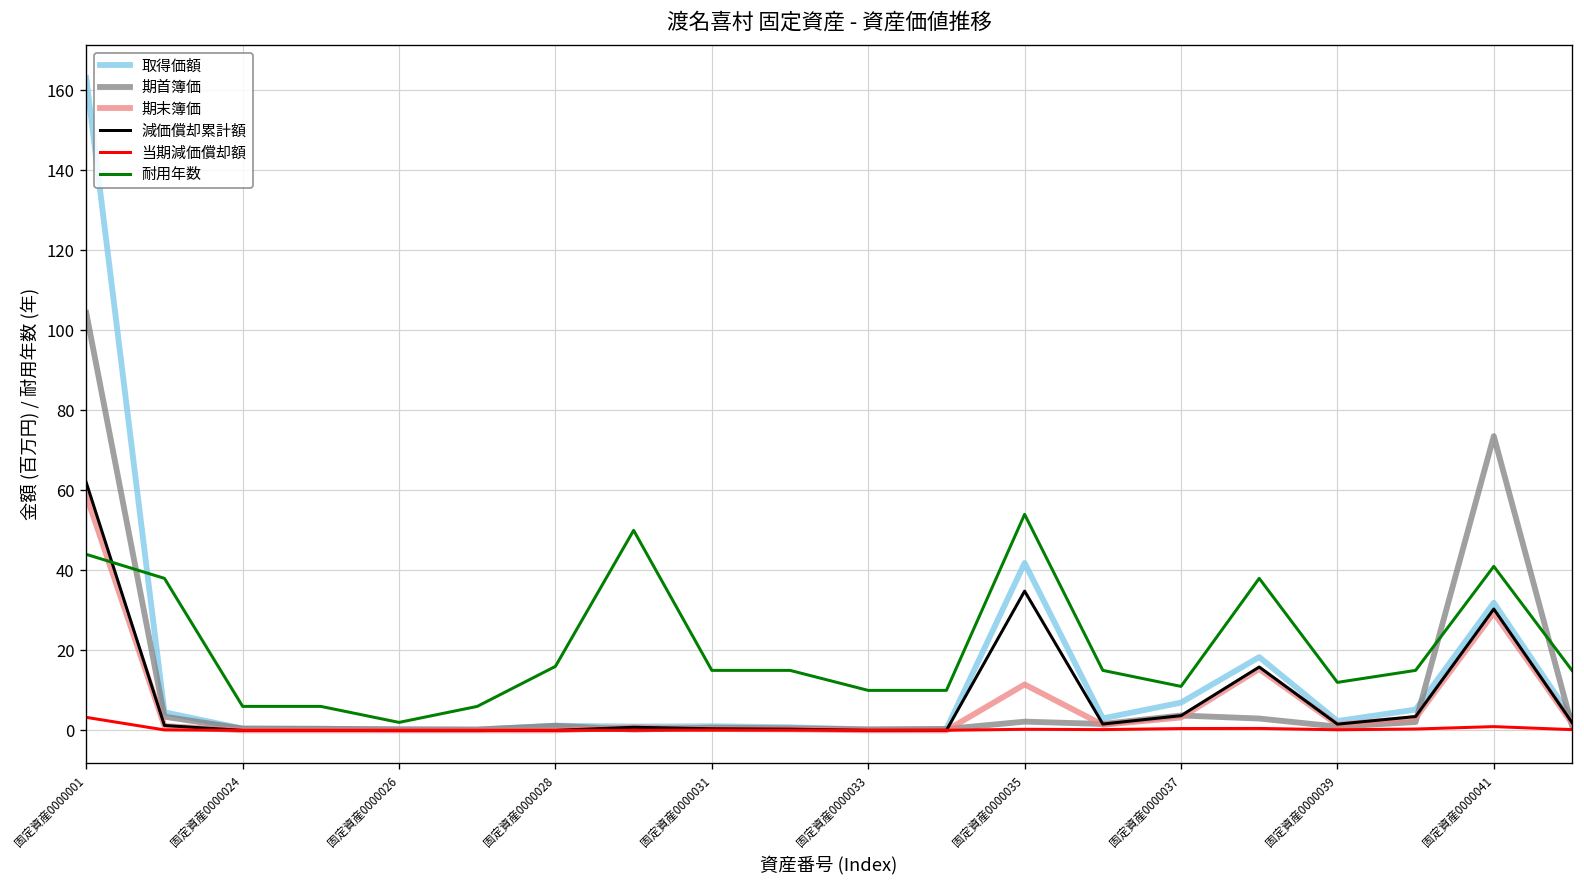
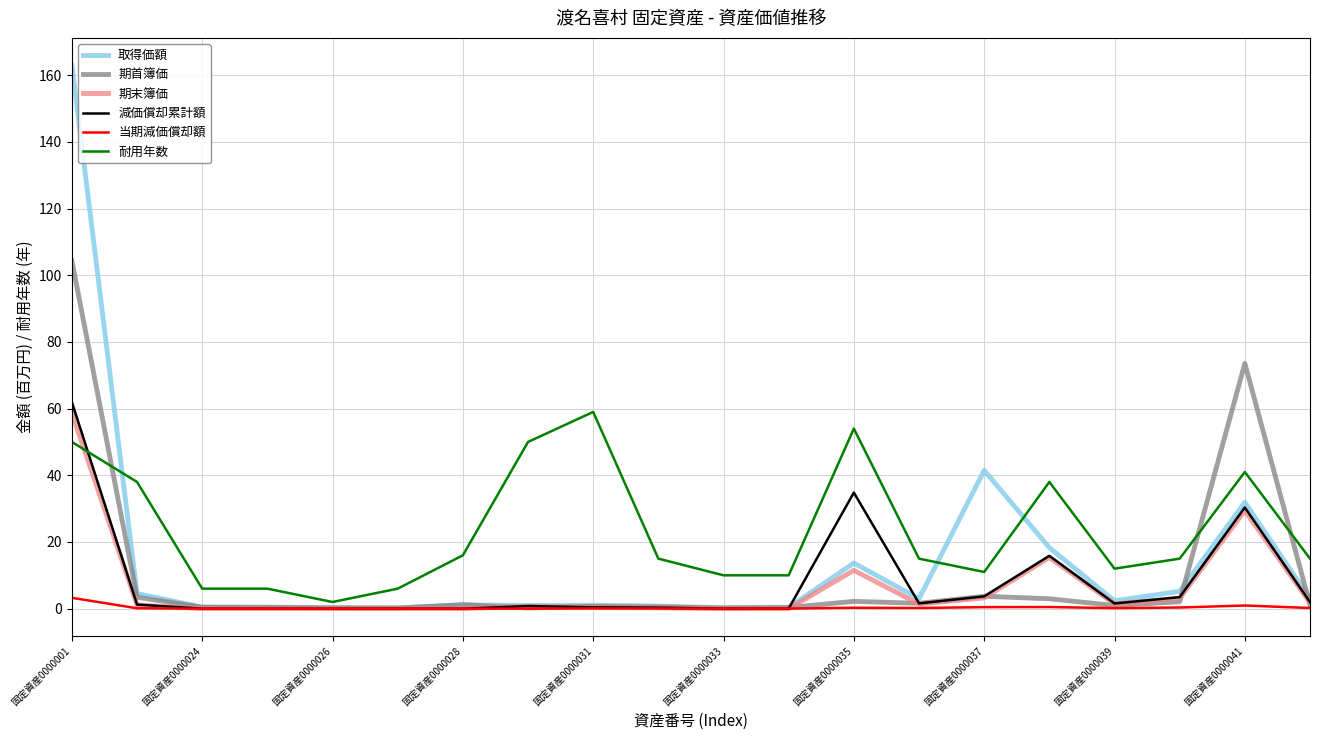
  {
    "取得価額": {
      "固定資産0000001": 163,
-     "固定資産0000035": 42,
-     "固定資産0000037": 7,
+     "固定資産0000035": 14,
+     "固定資産0000037": 41,
      "固定資産0000039": 2,
      "固定資産0000041": 32
    },
    "期首簿価": {
      "固定資産0000001": 104,
      "固定資産0000035": 2,
      "固定資産0000041": 74
    },
    "期末簿価": {
      "固定資産0000001": 59,
      "固定資産0000035": 11,
      "固定資産0000041": 29
    },
    "減価償却累計額": {
      "固定資産0000001": 62,
      "固定資産0000035": 35,
      "固定資産0000041": 30
    },
    "当期減価償却額": {
      "固定資産0000001": 3,
      "固定資産0000035": 0,
      "固定資産0000037": 0,
      "固定資産0000039": 0,
      "固定資産0000041": 1
    },
    "耐用年数": {
-     "固定資産0000001": 44,
+     "固定資産0000001": 50,
      "固定資産0000024": 6,
      "固定資産0000026": 2,
      "固定資産0000028": 16,
-     "固定資産0000031": 15,
+     "固定資産0000031": 59,
      "固定資産0000033": 10,
      "固定資産0000035": 54,
      "固定資産0000037": 11,
      "固定資産0000039": 12,
      "固定資産0000041": 41
    }
  }
